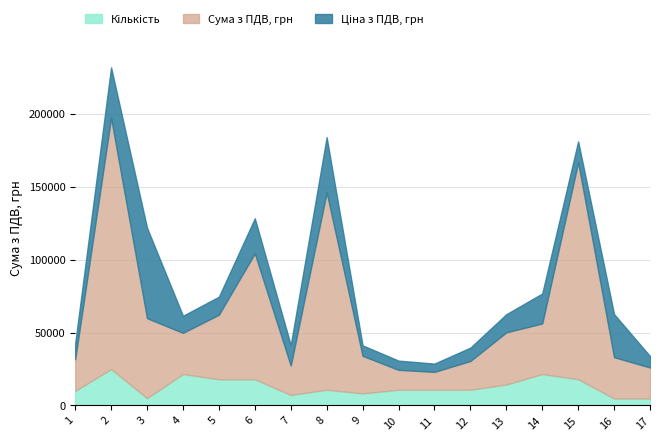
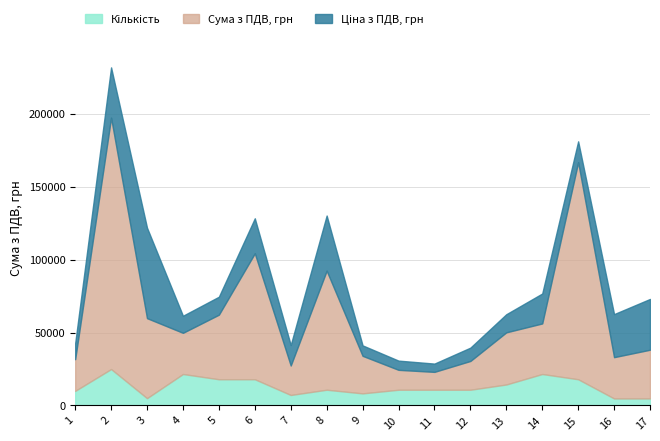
  {
    "Кількість": {
      "1": 10000,
      "2": 25000,
      "3": 5000,
      "4": 22000,
      "5": 18000,
      "6": 18000,
      "7": 7000,
      "8": 11000,
      "9": 8000,
      "10": 11000,
      "11": 11000,
      "12": 11000,
      "13": 14000,
      "14": 22000,
      "15": 18000,
      "16": 5000,
      "17": 5000
    },
    "Сума з ПДВ, грн": {
      "1": 22000,
      "2": 173000,
      "3": 55000,
      "4": 28000,
      "5": 44000,
      "6": 87000,
      "7": 20000,
-     "8": 136000,
+     "8": 82000,
      "9": 26000,
      "10": 14000,
      "11": 12000,
      "12": 20000,
      "13": 36000,
      "14": 35000,
      "15": 149000,
      "16": 28000,
-     "17": 21000
+     "17": 33000
    },
    "Ціна з ПДВ, грн": {
      "1": 11000,
      "2": 35000,
      "3": 62000,
      "4": 12000,
      "5": 12000,
      "6": 24000,
      "7": 14000,
      "8": 38000,
      "9": 7000,
      "10": 6000,
      "11": 6000,
      "12": 9000,
      "13": 12000,
      "14": 21000,
      "15": 14000,
      "16": 30000,
-     "17": 8000
+     "17": 35000
    }
  }
